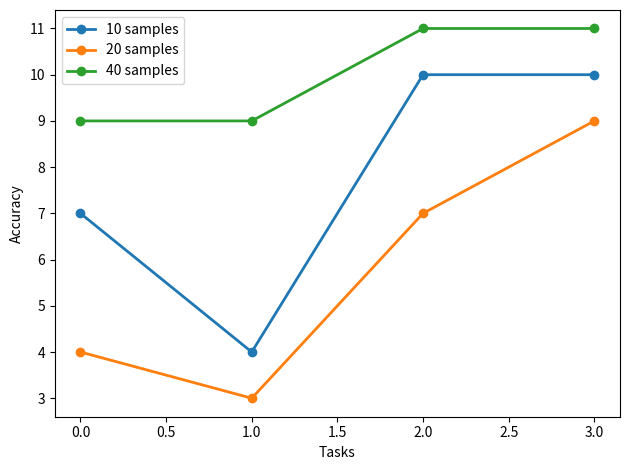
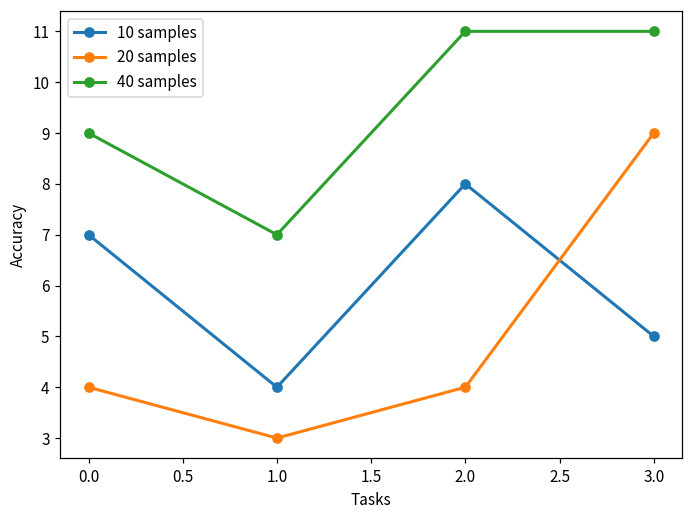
  {
    "10 samples": {
      "0.0": 7,
      "1.0": 4,
-     "2.0": 10,
-     "3.0": 10
+     "2.0": 8,
+     "3.0": 5
    },
    "20 samples": {
      "0.0": 4,
      "1.0": 3,
-     "2.0": 7,
+     "2.0": 4,
      "3.0": 9
    },
    "40 samples": {
      "0.0": 9,
-     "1.0": 9,
+     "1.0": 7,
      "2.0": 11,
      "3.0": 11
    }
  }
